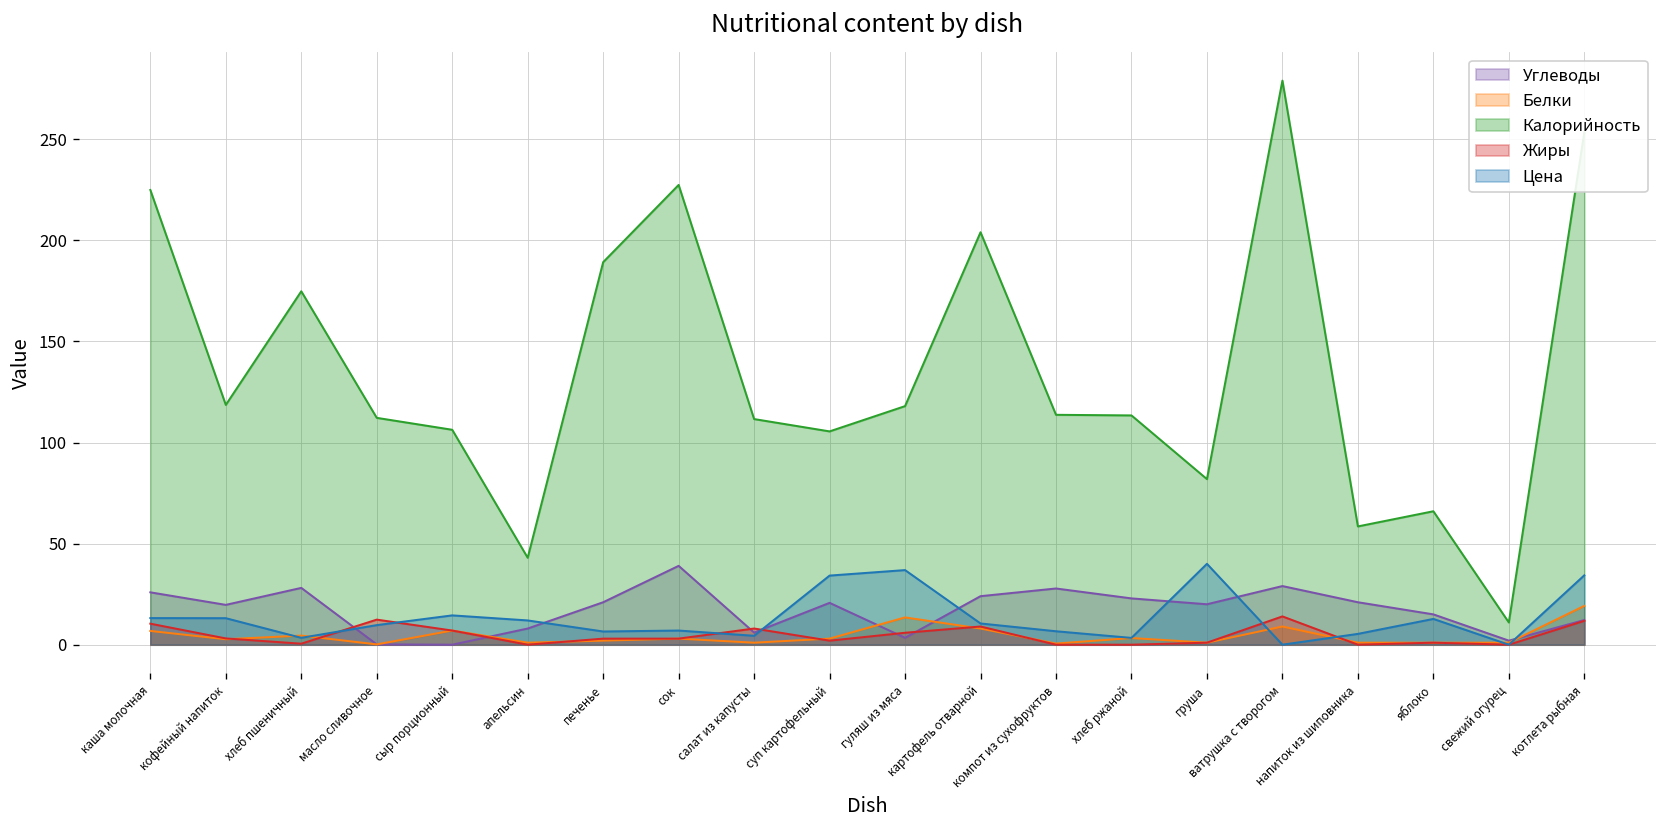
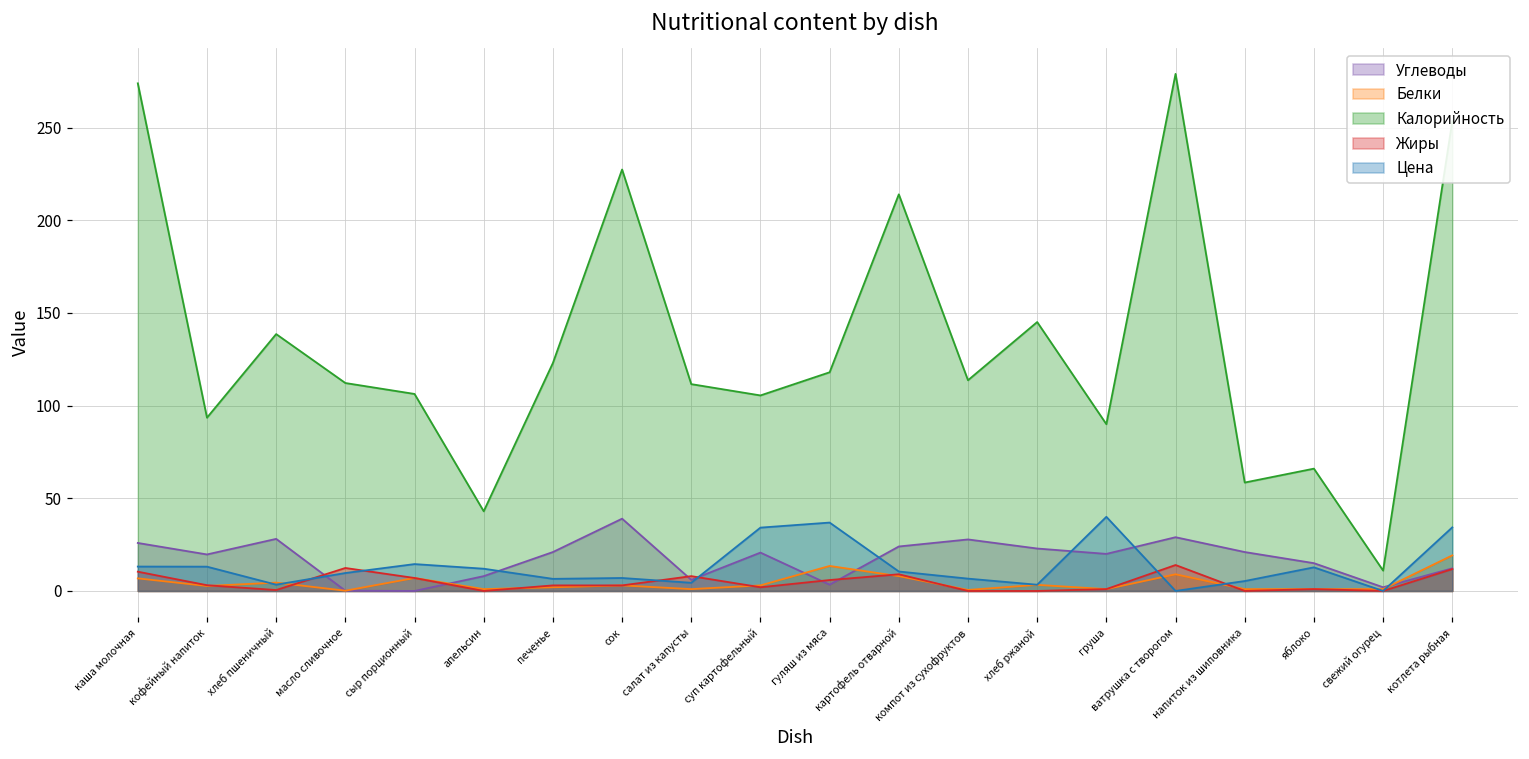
  {
    "Калорийность": {
-     "каша молочная": 225,
-     "кофейный напиток": 119,
-     "хлеб пшеничный": 175,
+     "каша молочная": 274,
+     "кофейный напиток": 94,
+     "хлеб пшеничный": 139,
      "масло сливочное": 112,
      "сыр порционный": 106,
      "апельсин": 43,
-     "печенье": 189,
+     "печенье": 123,
      "сок": 227,
      "салат из капусты": 112,
      "суп картофельный": 106,
      "гуляш из мяса": 118,
-     "картофель отварной": 204,
+     "картофель отварной": 214,
      "компот из сухофруктов": 114,
-     "хлеб ржаной": 113,
-     "груша": 82,
+     "хлеб ржаной": 145,
+     "груша": 90,
      "ватрушка с творогом": 279,
      "напиток из шиповника": 59,
      "яблоко": 66,
      "свежий огурец": 11
    }
  }
